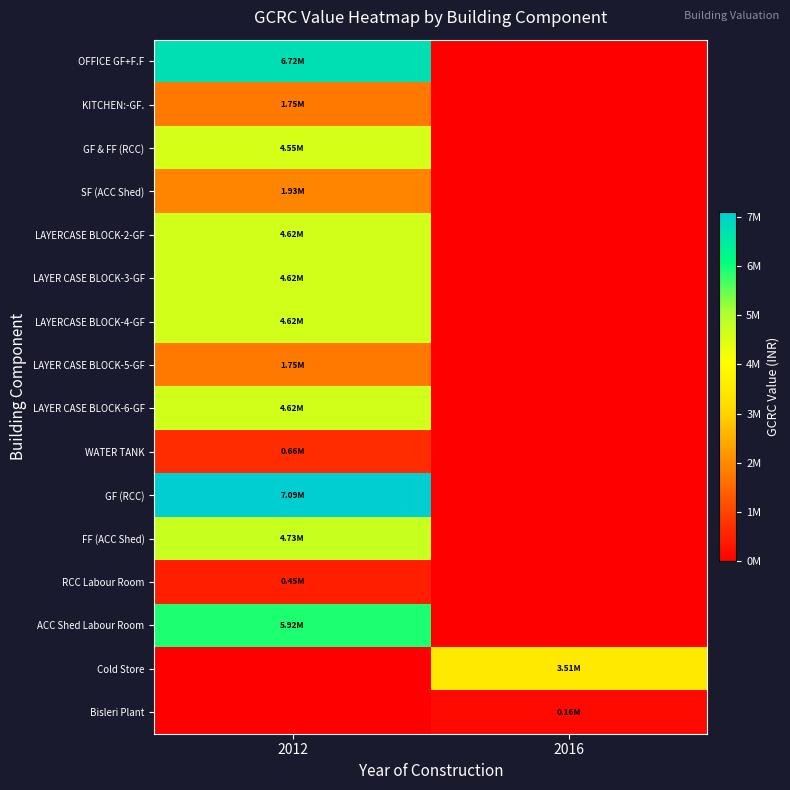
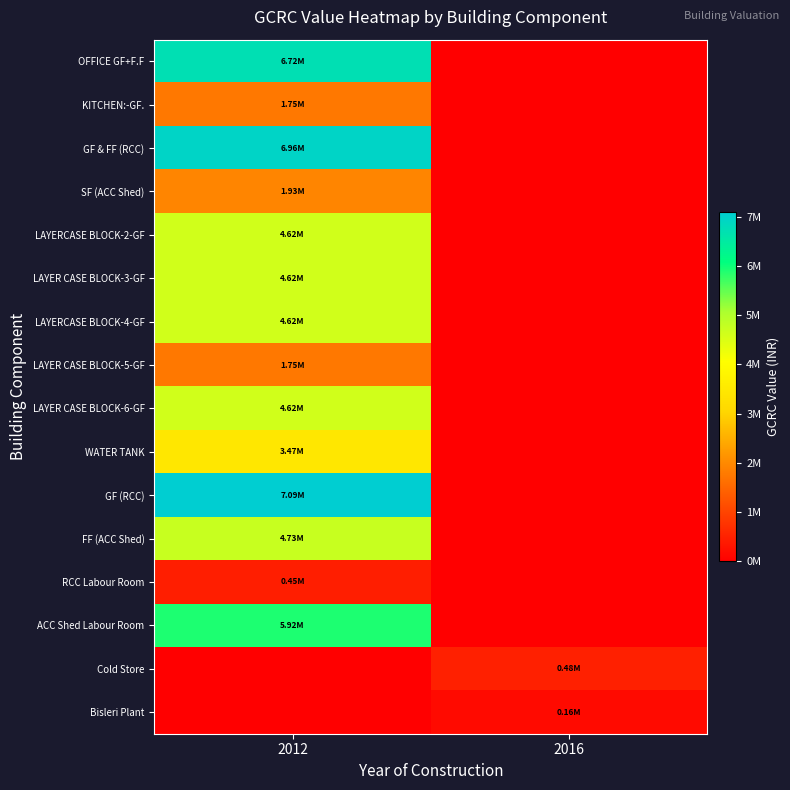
  {
    "OFFICE GF+F.F": {
      "2012": "6.72M"
    },
    "KITCHEN:-GF.": {
      "2012": "1.75M"
    },
    "GF & FF (RCC)": {
-     "2012": "4.55M"
+     "2012": "6.96M"
    },
    "SF (ACC Shed)": {
      "2012": "1.93M"
    },
    "LAYERCASE BLOCK-2-GF": {
      "2012": "4.62M"
    },
    "LAYER CASE BLOCK-3-GF": {
      "2012": "4.62M"
    },
    "LAYERCASE BLOCK-4-GF": {
      "2012": "4.62M"
    },
    "LAYER CASE BLOCK-5-GF": {
      "2012": "1.75M"
    },
    "LAYER CASE BLOCK-6-GF": {
      "2012": "4.62M"
    },
    "WATER TANK": {
-     "2012": "0.66M"
+     "2012": "3.47M"
    },
    "GF (RCC)": {
      "2012": "7.09M"
    },
    "FF (ACC Shed)": {
      "2012": "4.73M"
    },
    "RCC Labour Room": {
      "2012": "0.45M"
    },
    "ACC Shed Labour Room": {
      "2012": "5.92M"
    },
    "Cold Store": {
-     "2016": "3.51M"
+     "2016": "0.48M"
    },
    "Bisleri Plant": {
      "2016": "0.16M"
    }
  }
